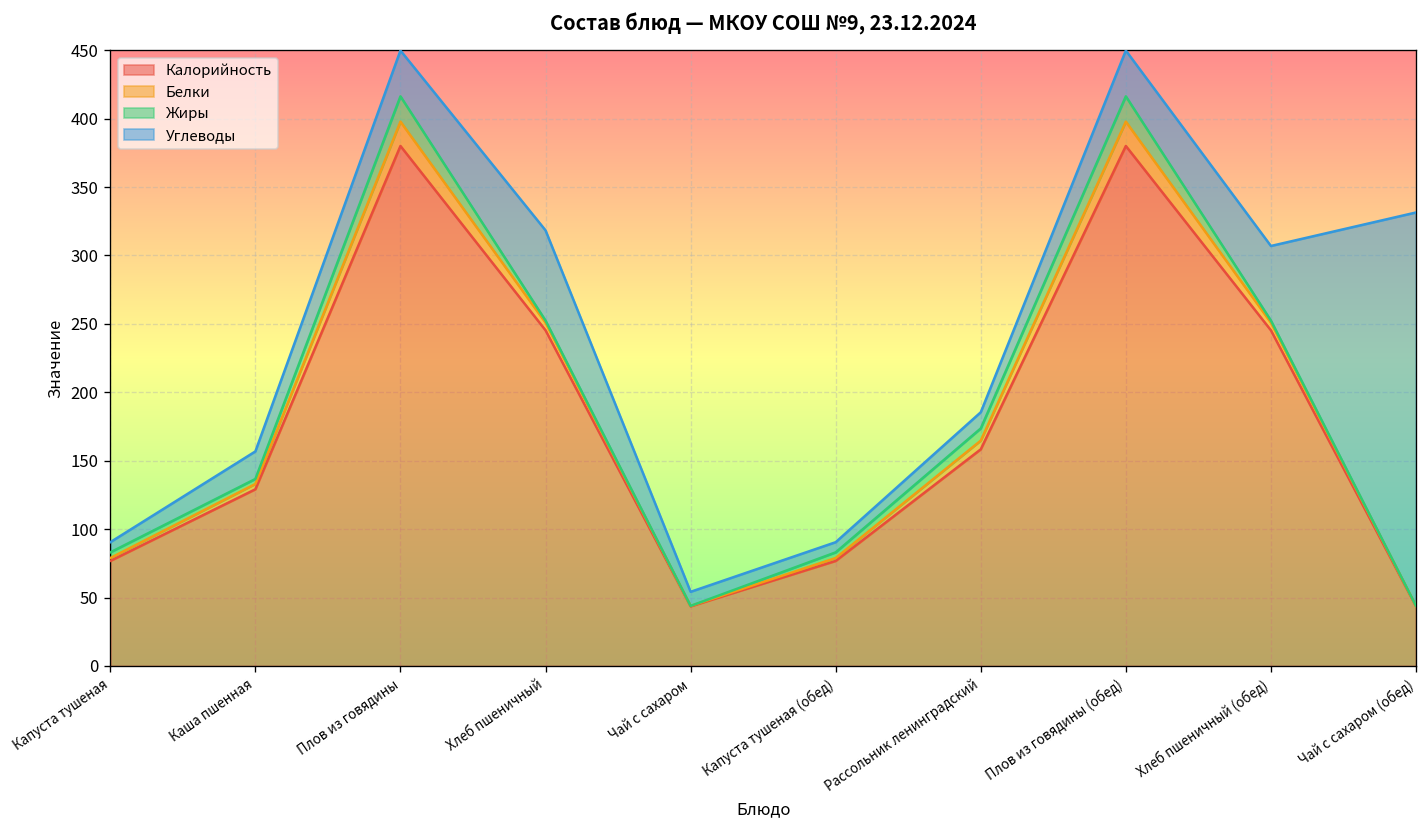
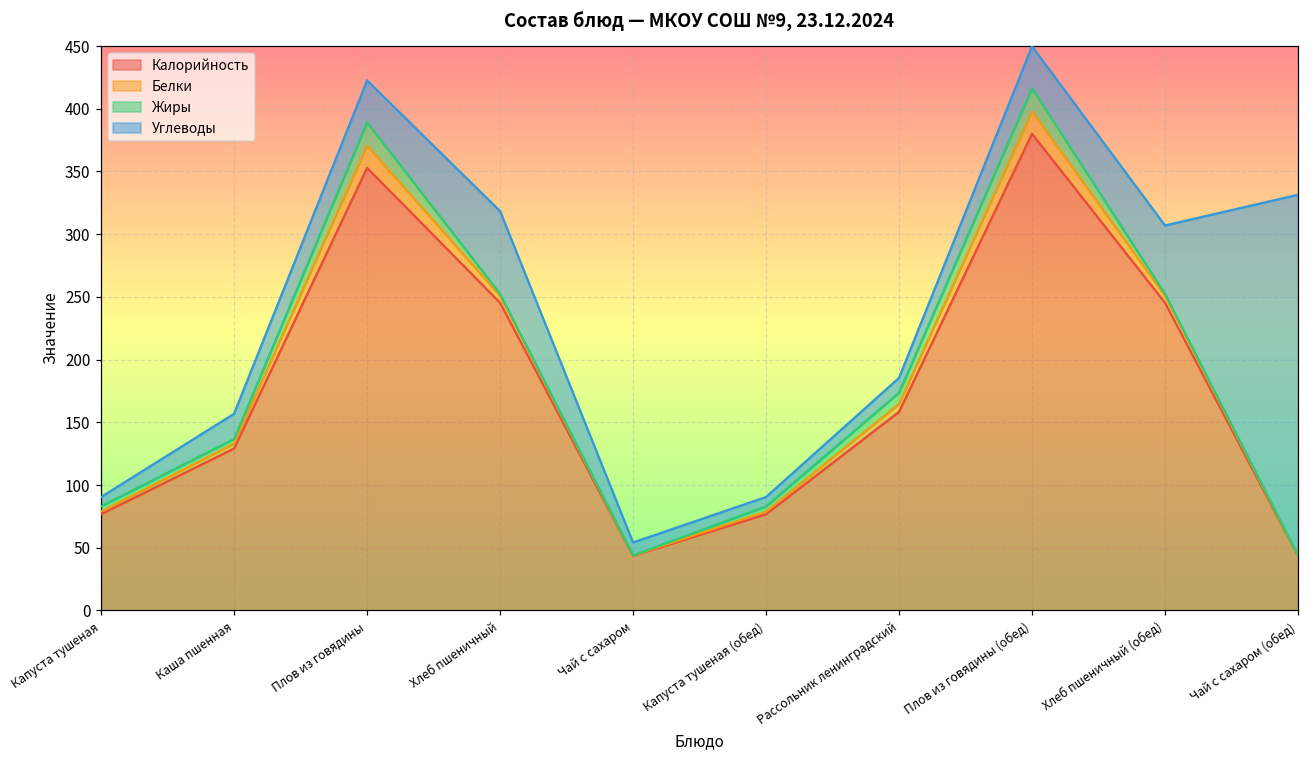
  {
    "Калорийность": {
      "Каша пшенная": 129,
-     "Плов из говядины": 380,
+     "Плов из говядины": 353,
      "Хлеб пшеничный": 245,
      "Рассольник ленинградский": 158,
      "Плов из говядины (обед)": 380,
      "Хлеб пшеничный (обед)": 245
    },
    "Белки": {
      "Каша пшенная": 4,
      "Плов из говядины": 18,
      "Рассольник ленинградский": 6,
      "Плов из говядины (обед)": 18
    },
    "Жиры": {
      "Капуста тушеная": 4,
      "Каша пшенная": 4,
      "Плов из говядины": 18,
      "Капуста тушеная (обед)": 4,
      "Рассольник ленинградский": 9,
      "Плов из говядины (обед)": 18
    },
    "Углеводы": {
      "Капуста тушеная": 7,
      "Каша пшенная": 20,
      "Плов из говядины": 33,
      "Хлеб пшеничный": 66,
      "Чай с сахаром": 10,
      "Капуста тушеная (обед)": 7,
      "Рассольник ленинградский": 12,
      "Плов из говядины (обед)": 33,
      "Хлеб пшеничный (обед)": 55,
      "Чай с сахаром (обед)": 288
    }
  }
